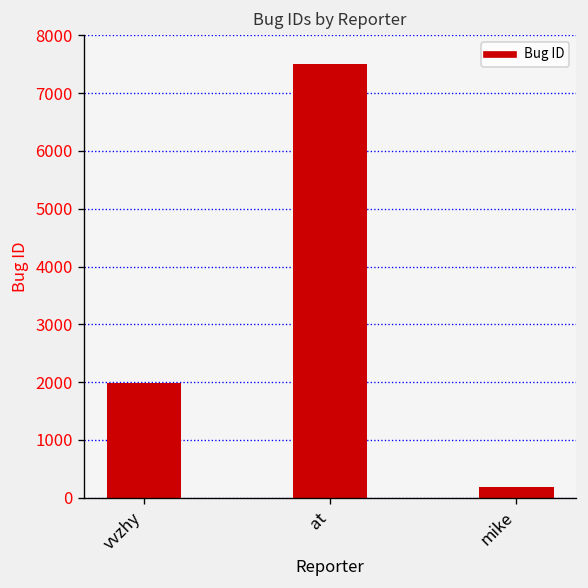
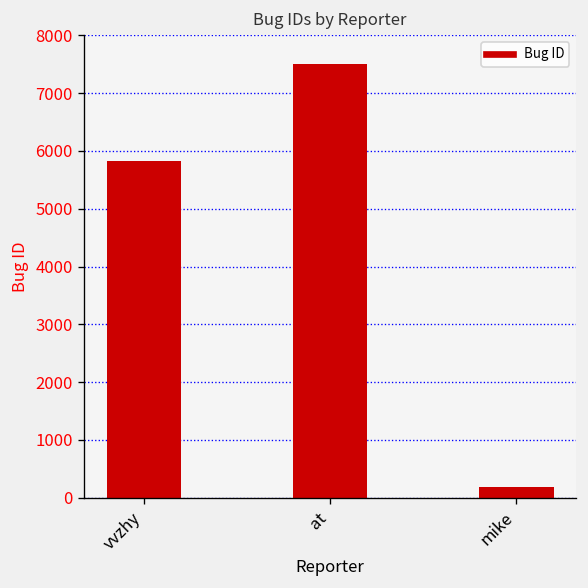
  {
-   "vvzhy": 2000,
+   "vvzhy": 5800,
    "at": 7500,
    "mike": 200
  }
